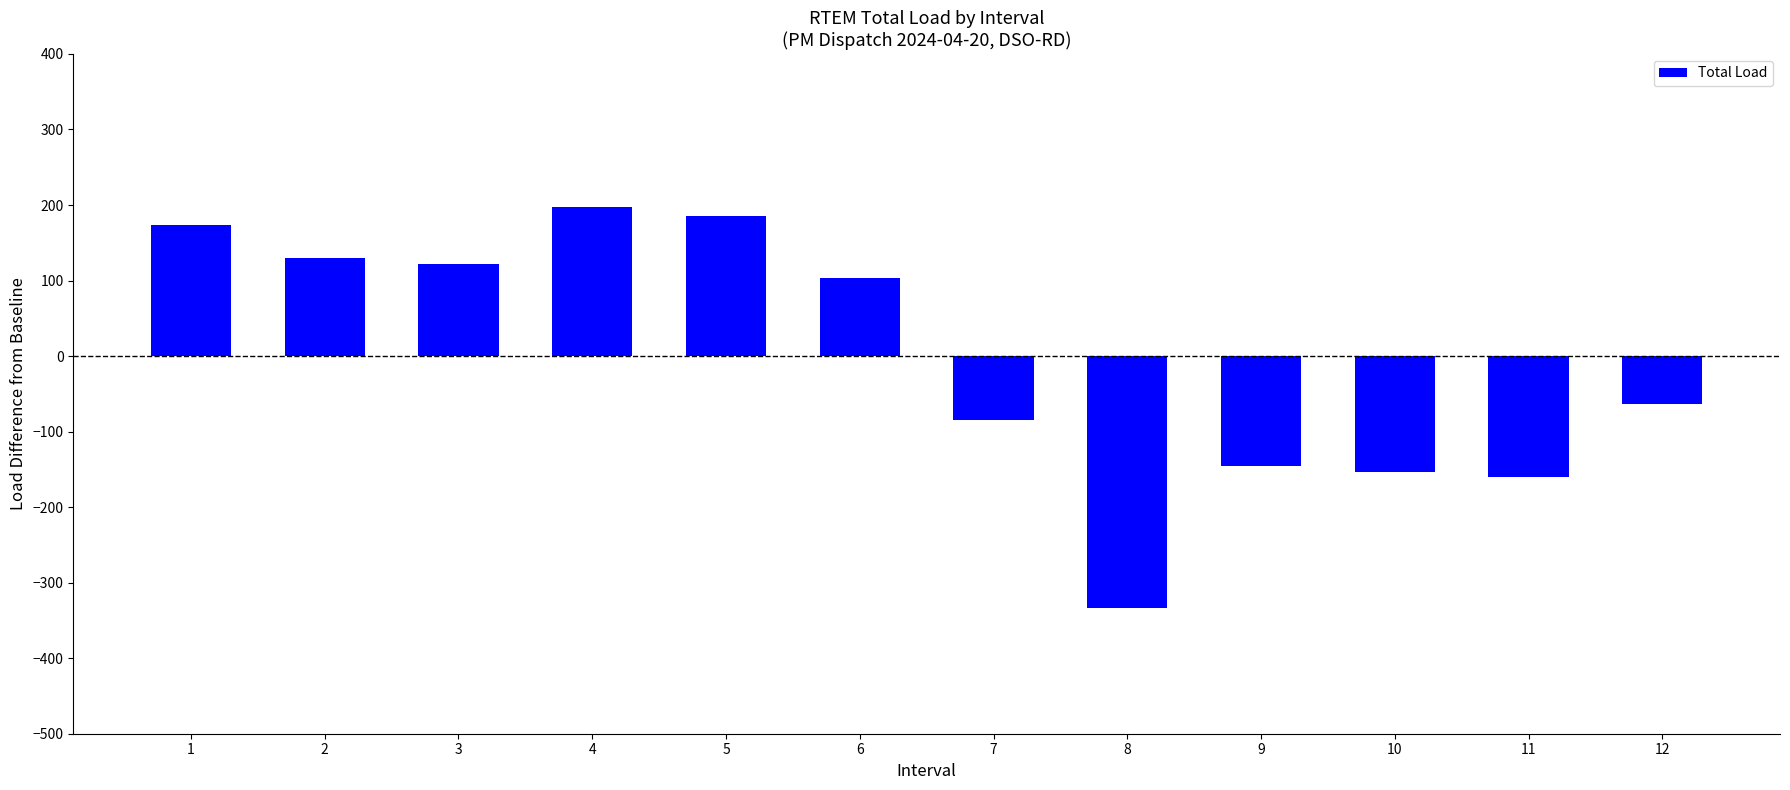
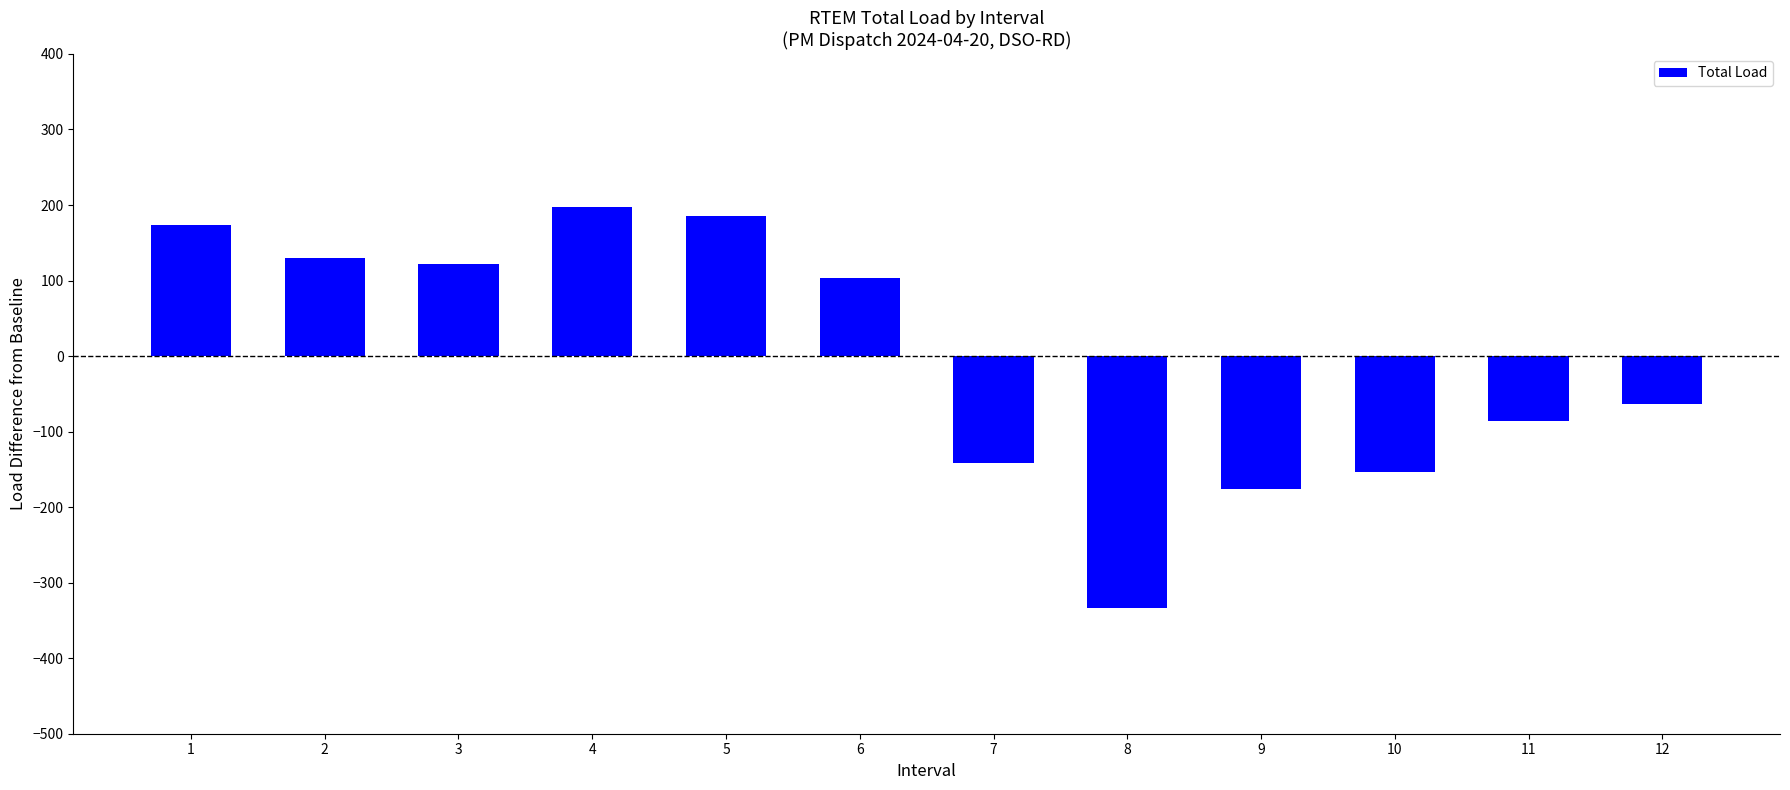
  {
    "1": 170,
    "2": 130,
    "3": 120,
    "4": 200,
    "5": 190,
    "6": 100,
-   "7": -90,
+   "7": -140,
    "8": -330,
-   "9": -150,
+   "9": -180,
    "10": -150,
-   "11": -160,
+   "11": -90,
    "12": -60
  }
